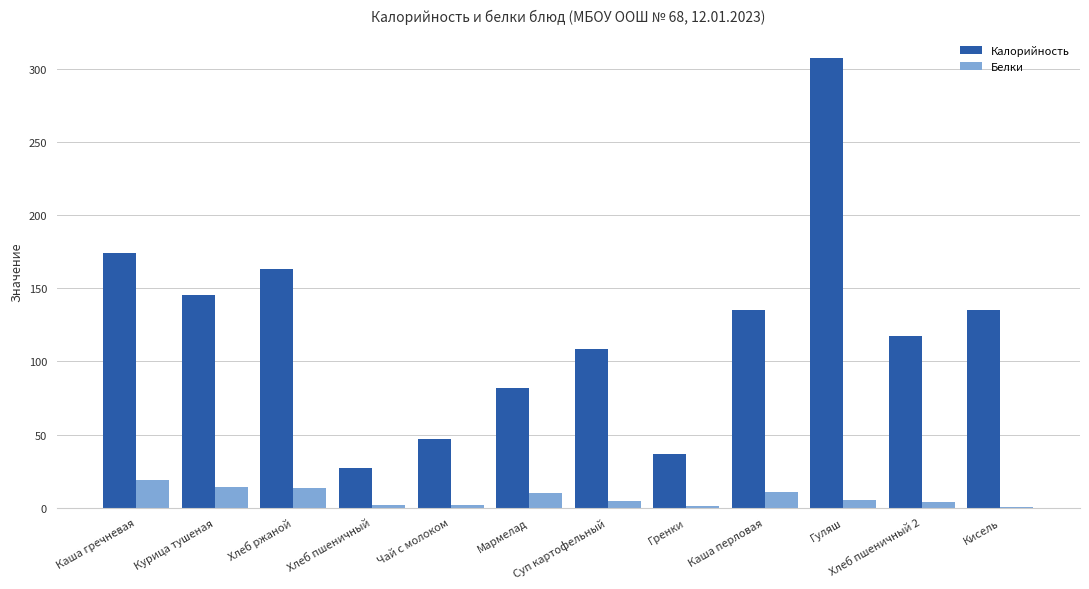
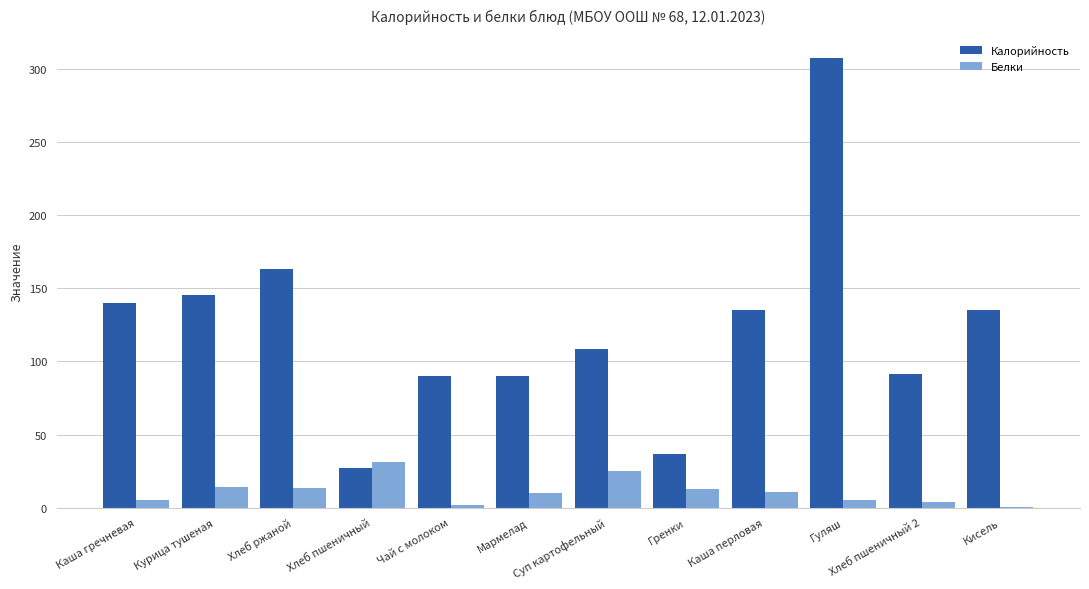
  {
    "Калорийность": {
-     "Каша гречневая": 174,
+     "Каша гречневая": 140,
      "Курица тушеная": 146,
      "Хлеб ржаной": 163,
      "Хлеб пшеничный": 27,
-     "Чай с молоком": 47,
-     "Мармелад": 82,
+     "Чай с молоком": 90,
+     "Мармелад": 90,
      "Суп картофельный": 108,
      "Гренки": 37,
      "Каша перловая": 135,
      "Гуляш": 308,
-     "Хлеб пшеничный 2": 117,
+     "Хлеб пшеничный 2": 92,
      "Кисель": 135
    },
    "Белки": {
-     "Каша гречневая": 19,
+     "Каша гречневая": 6,
      "Курица тушеная": 14,
      "Хлеб ржаной": 13,
-     "Хлеб пшеничный": 2,
+     "Хлеб пшеничный": 31,
      "Мармелад": 10,
-     "Суп картофельный": 4,
-     "Гренки": 1,
+     "Суп картофельный": 25,
+     "Гренки": 13,
      "Каша перловая": 11,
      "Гуляш": 5,
      "Хлеб пшеничный 2": 4
    }
  }
